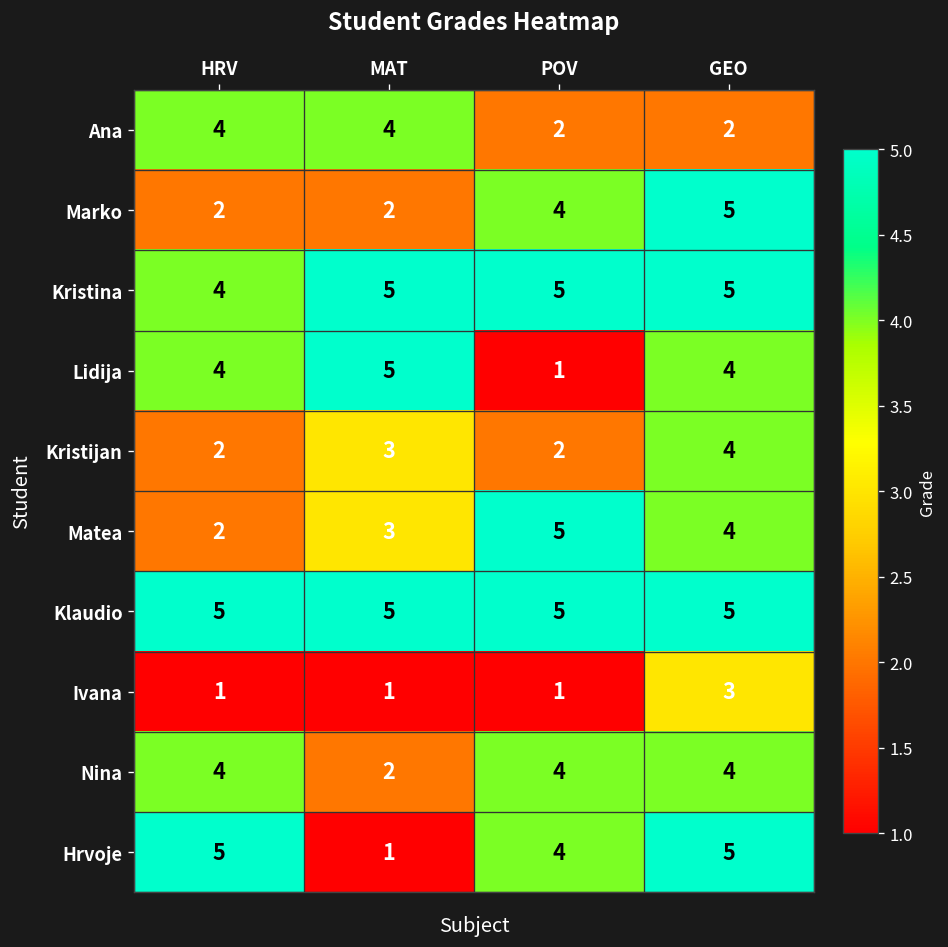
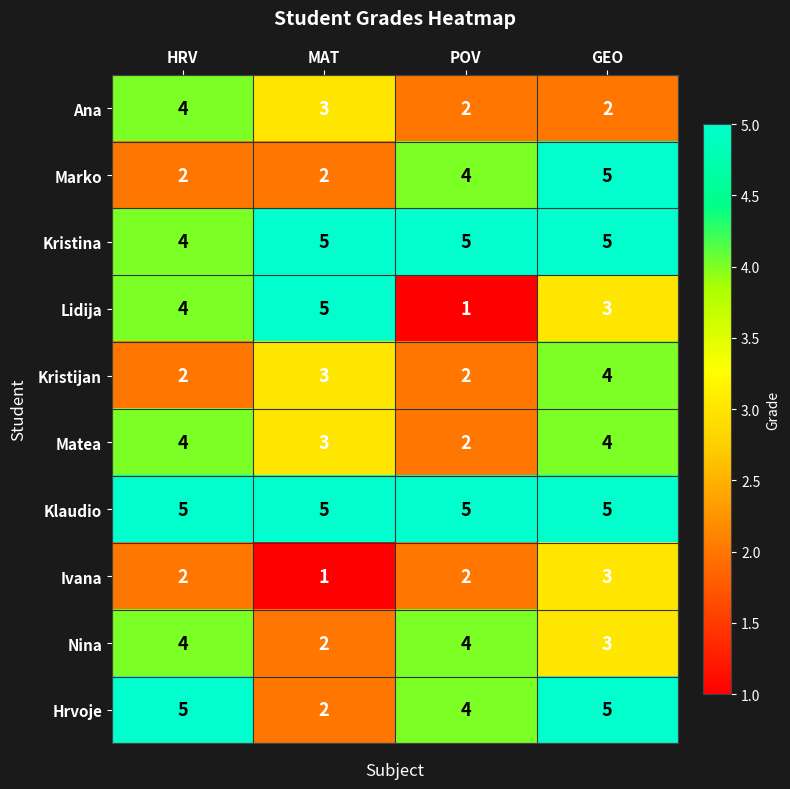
  {
    "Ana": {
      "HRV": 4,
-     "MAT": 4,
+     "MAT": 3,
      "POV": 2,
      "GEO": 2
    },
    "Marko": {
      "HRV": 2,
      "MAT": 2,
      "POV": 4,
      "GEO": 5
    },
    "Kristina": {
      "HRV": 4,
      "MAT": 5,
      "POV": 5,
      "GEO": 5
    },
    "Lidija": {
      "HRV": 4,
      "MAT": 5,
      "POV": 1,
-     "GEO": 4
+     "GEO": 3
    },
    "Kristijan": {
      "HRV": 2,
      "MAT": 3,
      "POV": 2,
      "GEO": 4
    },
    "Matea": {
-     "HRV": 2,
+     "HRV": 4,
      "MAT": 3,
-     "POV": 5,
+     "POV": 2,
      "GEO": 4
    },
    "Klaudio": {
      "HRV": 5,
      "MAT": 5,
      "POV": 5,
      "GEO": 5
    },
    "Ivana": {
-     "HRV": 1,
+     "HRV": 2,
      "MAT": 1,
-     "POV": 1,
+     "POV": 2,
      "GEO": 3
    },
    "Nina": {
      "HRV": 4,
      "MAT": 2,
      "POV": 4,
-     "GEO": 4
+     "GEO": 3
    },
    "Hrvoje": {
      "HRV": 5,
-     "MAT": 1,
+     "MAT": 2,
      "POV": 4,
      "GEO": 5
    }
  }
